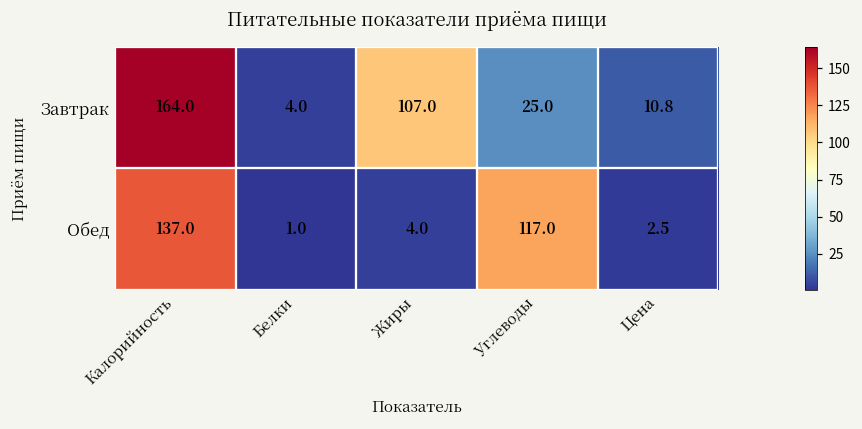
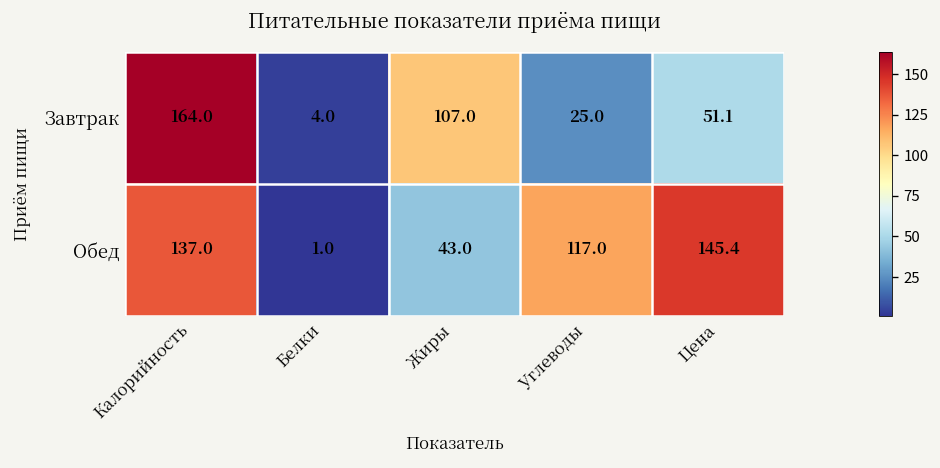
  {
    "Завтрак": {
      "Калорийность": 164.0,
      "Белки": 4.0,
      "Жиры": 107.0,
      "Углеводы": 25.0,
-     "Цена": 10.8
+     "Цена": 51.1
    },
    "Обед": {
      "Калорийность": 137.0,
      "Белки": 1.0,
-     "Жиры": 4.0,
+     "Жиры": 43.0,
      "Углеводы": 117.0,
-     "Цена": 2.5
+     "Цена": 145.4
    }
  }
